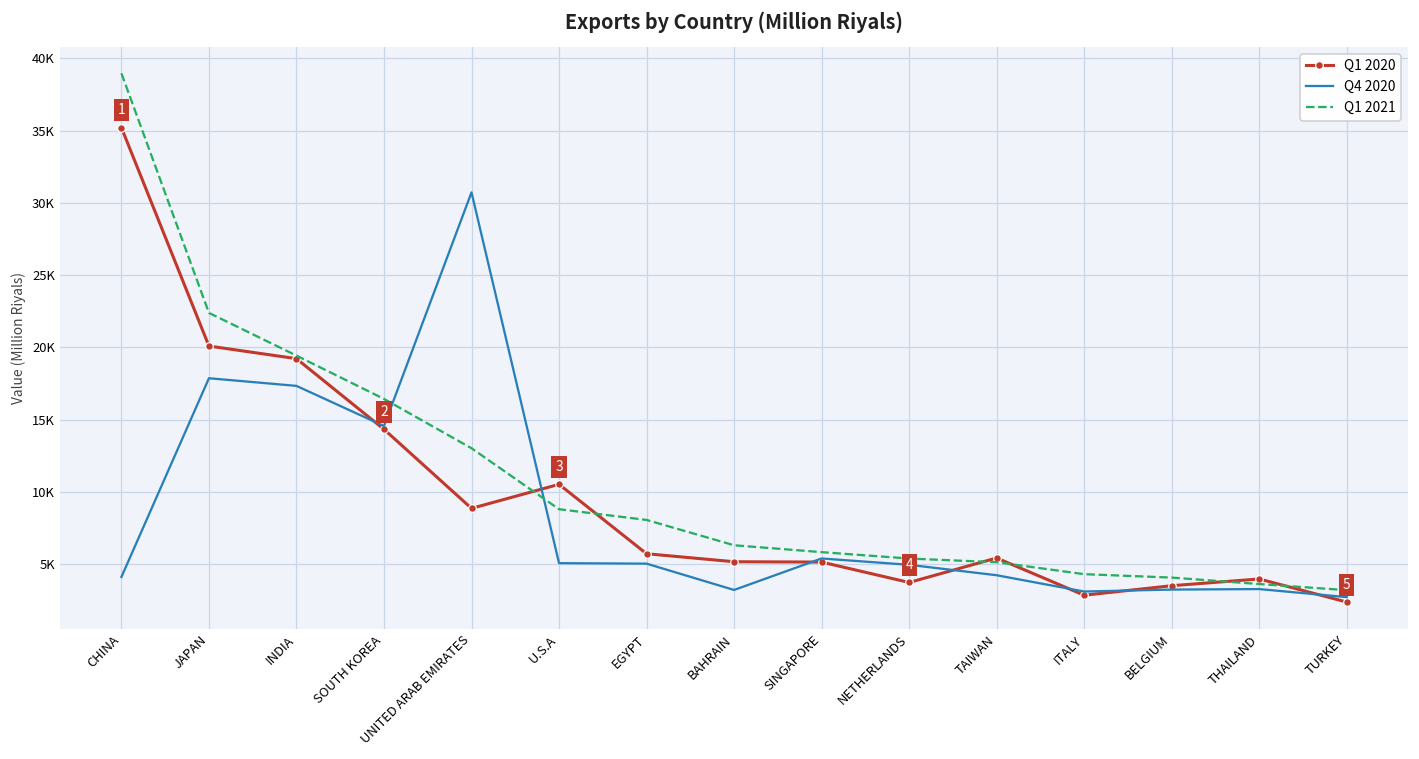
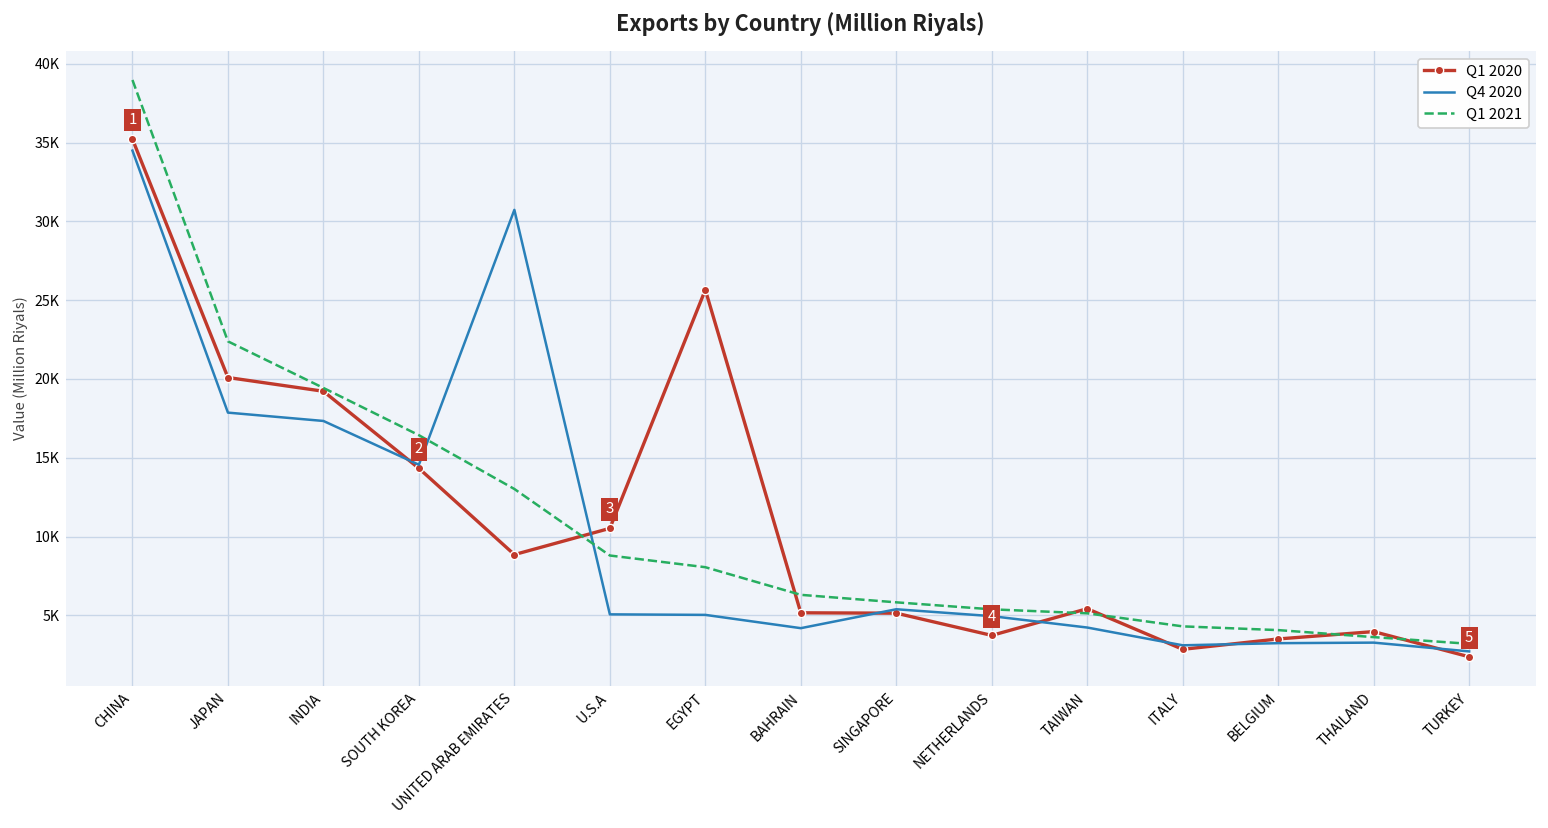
  {
    "Q1 2020": {
      "JAPAN": 20100,
      "INDIA": 19200,
      "SOUTH KOREA": 14300,
      "UNITED ARAB EMIRATES": 8900,
-     "EGYPT": 5700,
+     "EGYPT": 25700,
      "BAHRAIN": 5200,
      "SINGAPORE": 5100,
      "NETHERLANDS": 3700,
      "TAIWAN": 5400,
      "ITALY": 2800,
      "BELGIUM": 3500,
      "THAILAND": 4000,
      "TURKEY": 2400
    },
    "Q4 2020": {
-     "CHINA": 4100,
+     "CHINA": 34500,
      "JAPAN": 17900,
      "INDIA": 17300,
      "SOUTH KOREA": 14600,
      "UNITED ARAB EMIRATES": 30700,
      "U.S.A": 5100,
      "EGYPT": 5000,
-     "BAHRAIN": 3200,
+     "BAHRAIN": 4200,
      "SINGAPORE": 5400,
      "TAIWAN": 4200,
      "ITALY": 3100,
      "BELGIUM": 3200,
      "THAILAND": 3300,
      "TURKEY": 2700
    },
    "Q1 2021": {
      "CHINA": 39000,
      "JAPAN": 22400,
      "INDIA": 19400,
      "UNITED ARAB EMIRATES": 13000,
      "U.S.A": 8800,
      "EGYPT": 8100,
      "BAHRAIN": 6300,
      "SINGAPORE": 5800,
      "TAIWAN": 5100,
      "ITALY": 4300,
      "BELGIUM": 4100,
      "THAILAND": 3600
    }
  }
